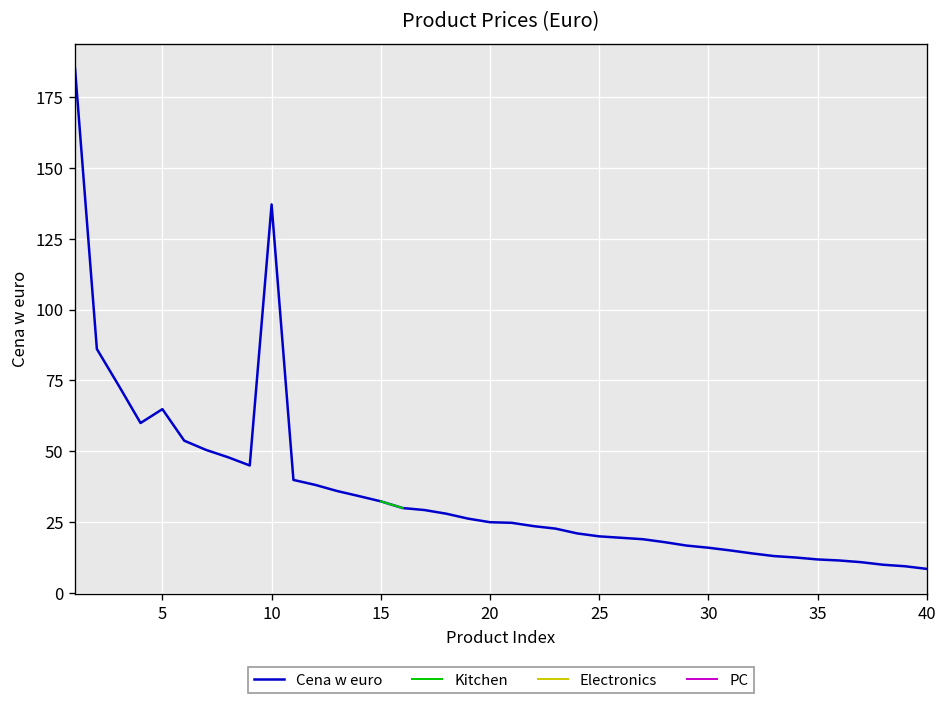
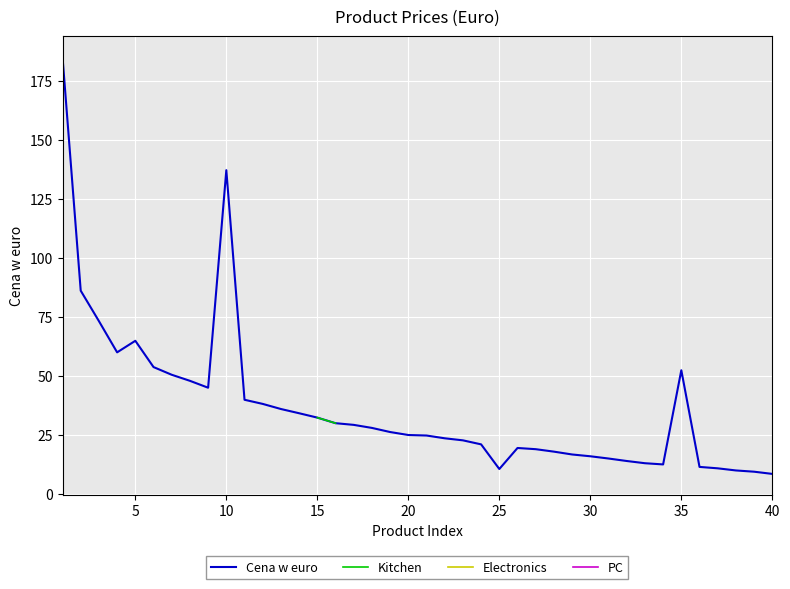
  {
    "Cena w euro": {
      "5": 65,
-     "25": 20,
-     "35": 12,
+     "25": 11,
+     "35": 52,
      "40": 9
    }
  }
